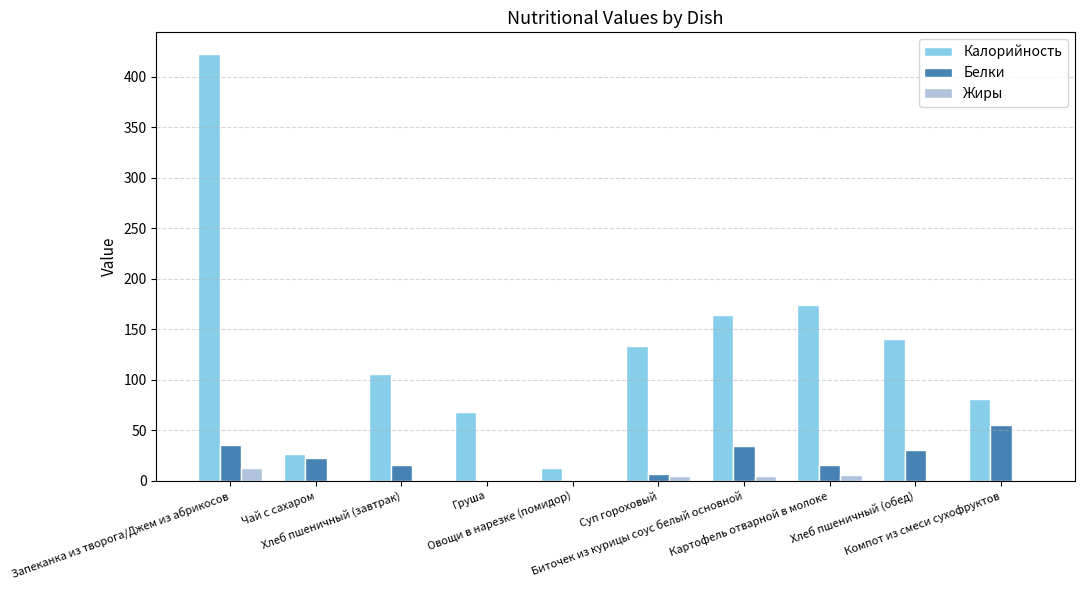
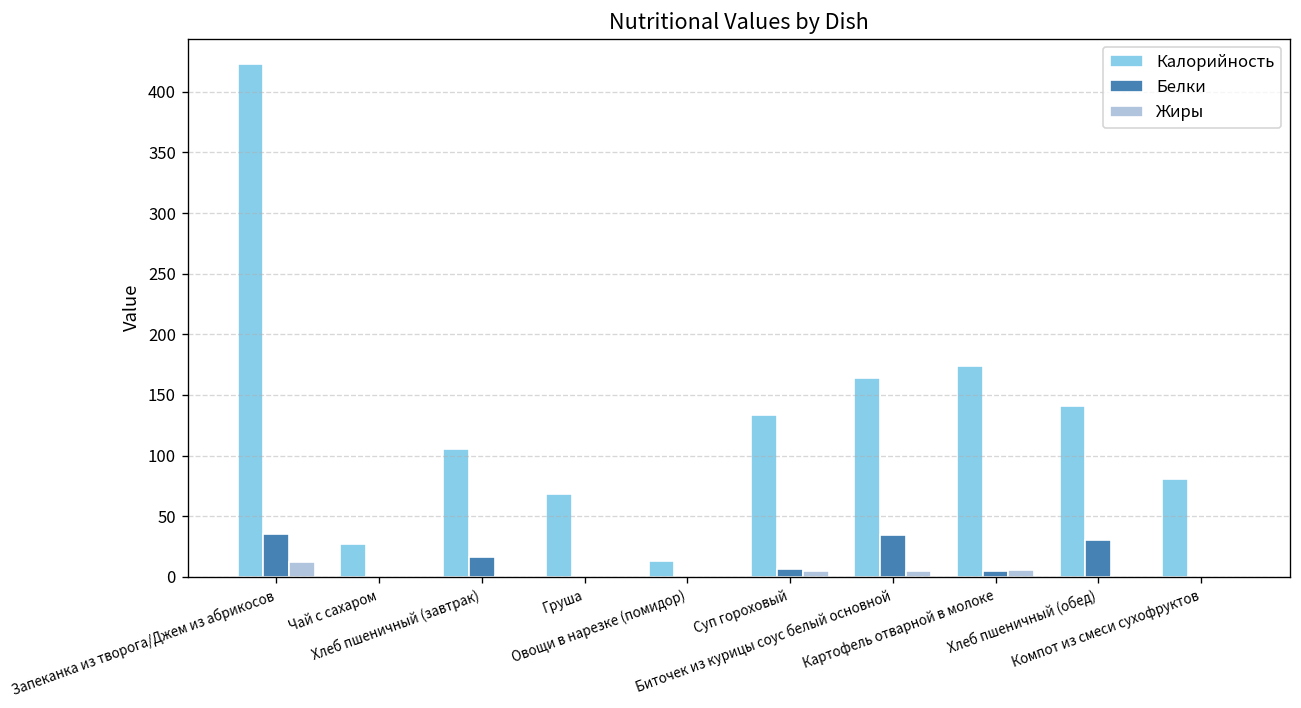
  {
    "Белки": {
      "Запеканка из творога/Джем из абрикосов": 35,
-     "Чай с сахаром": 22,
+     "Чай с сахаром": 0,
      "Хлеб пшеничный (завтрак)": 16,
      "Суп гороховый": 7,
      "Биточек из курицы соус белый основной": 35,
-     "Картофель отварной в молоке": 15,
+     "Картофель отварной в молоке": 5,
      "Хлеб пшеничный (обед)": 31,
-     "Компот из смеси сухофруктов": 55
+     "Компот из смеси сухофруктов": 1
    }
  }
